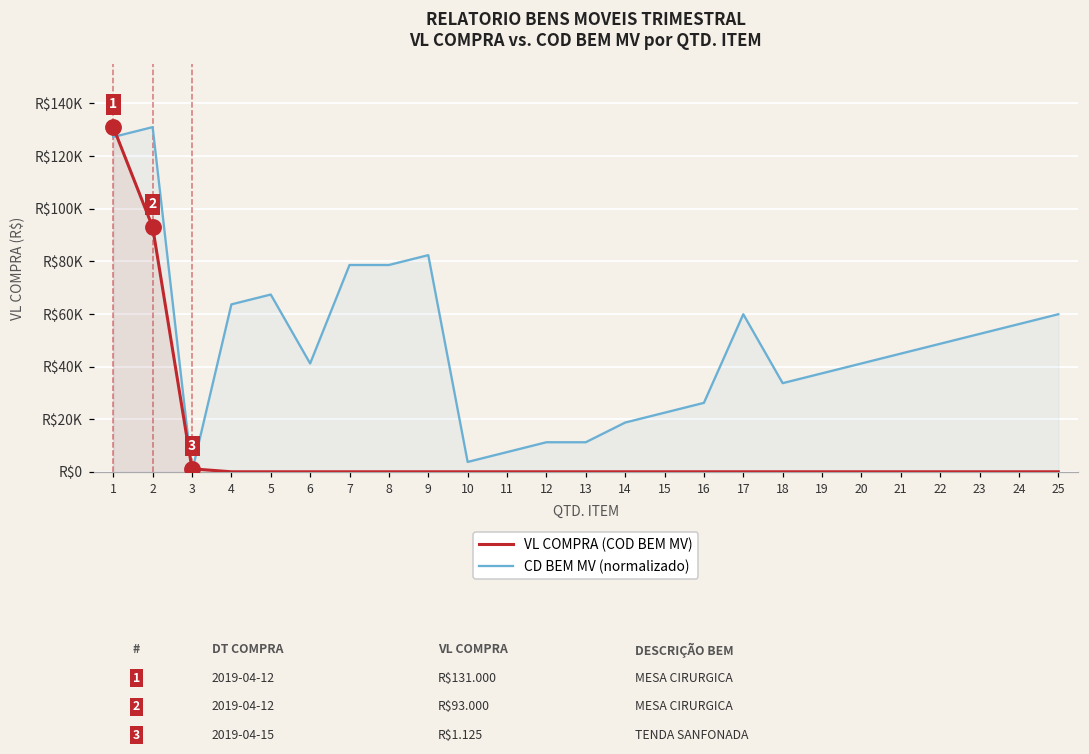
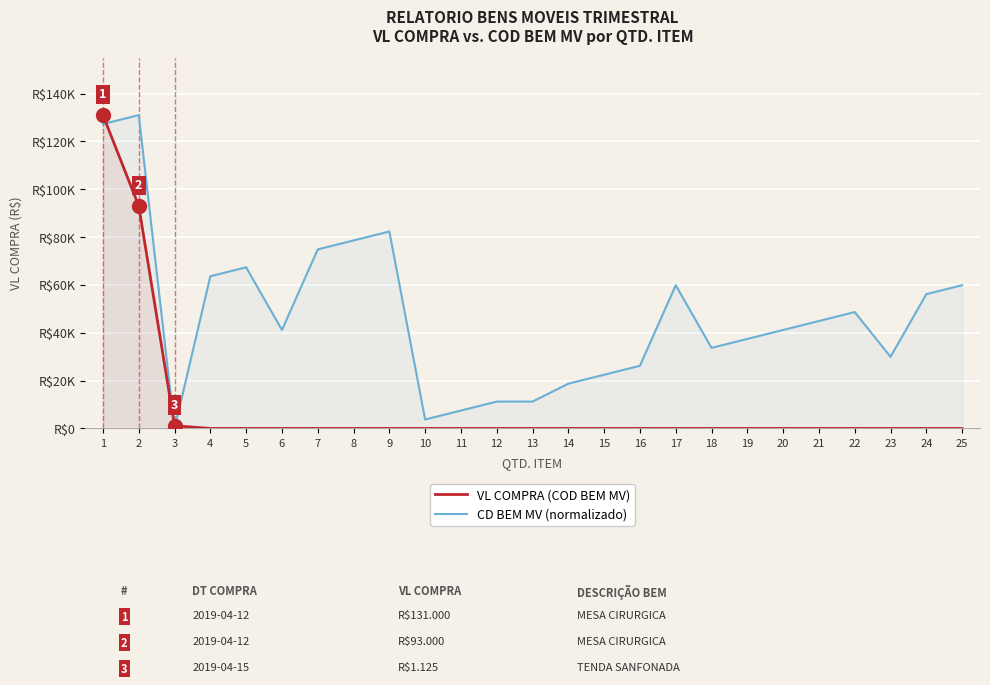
  {
    "CD BEM MV (normalizado)": {
      "1": "R$127000",
      "2": "R$131000",
      "3": "R$0",
      "4": "R$64000",
      "5": "R$67000",
      "6": "R$41000",
-     "7": "R$79000",
+     "7": "R$75000",
      "8": "R$79000",
      "9": "R$82000",
      "10": "R$4000",
      "11": "R$7000",
      "12": "R$11000",
      "13": "R$11000",
      "14": "R$19000",
      "15": "R$22000",
      "16": "R$26000",
      "17": "R$60000",
      "18": "R$34000",
      "19": "R$37000",
      "20": "R$41000",
      "21": "R$45000",
      "22": "R$49000",
-     "23": "R$52000",
+     "23": "R$30000",
      "24": "R$56000",
      "25": "R$60000"
    }
  }
